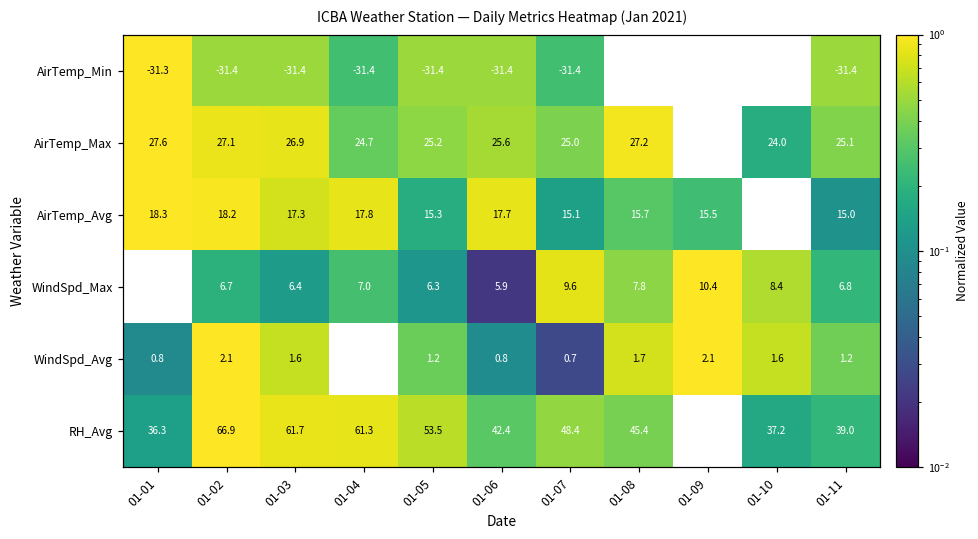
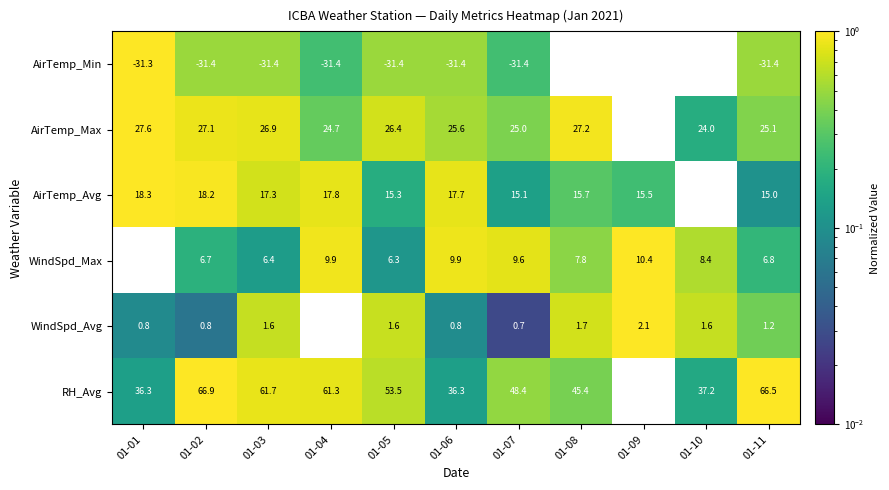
  {
    "AirTemp_Min": {
      "01-01": -31.3,
      "01-02": -31.4,
      "01-03": -31.4,
      "01-04": -31.4,
      "01-05": -31.4,
      "01-06": -31.4,
      "01-07": -31.4,
      "01-11": -31.4
    },
    "AirTemp_Max": {
      "01-01": 27.6,
      "01-02": 27.1,
      "01-03": 26.9,
      "01-04": 24.7,
-     "01-05": 25.2,
+     "01-05": 26.4,
      "01-06": 25.6,
      "01-07": 25.0,
      "01-08": 27.2,
      "01-10": 24.0,
      "01-11": 25.1
    },
    "AirTemp_Avg": {
      "01-01": 18.3,
      "01-02": 18.2,
      "01-03": 17.3,
      "01-04": 17.8,
      "01-05": 15.3,
      "01-06": 17.7,
      "01-07": 15.1,
      "01-08": 15.7,
      "01-09": 15.5,
      "01-11": 15.0
    },
    "WindSpd_Max": {
      "01-02": 6.7,
      "01-03": 6.4,
-     "01-04": 7.0,
+     "01-04": 9.9,
      "01-05": 6.3,
-     "01-06": 5.9,
+     "01-06": 9.9,
      "01-07": 9.6,
      "01-08": 7.8,
      "01-09": 10.4,
      "01-10": 8.4,
      "01-11": 6.8
    },
    "WindSpd_Avg": {
      "01-01": 0.8,
-     "01-02": 2.1,
+     "01-02": 0.8,
      "01-03": 1.6,
-     "01-05": 1.2,
+     "01-05": 1.6,
      "01-06": 0.8,
      "01-07": 0.7,
      "01-08": 1.7,
      "01-09": 2.1,
      "01-10": 1.6,
      "01-11": 1.2
    },
    "RH_Avg": {
      "01-01": 36.3,
      "01-02": 66.9,
      "01-03": 61.7,
      "01-04": 61.3,
      "01-05": 53.5,
-     "01-06": 42.4,
+     "01-06": 36.3,
      "01-07": 48.4,
      "01-08": 45.4,
      "01-10": 37.2,
-     "01-11": 39.0
+     "01-11": 66.5
    }
  }
